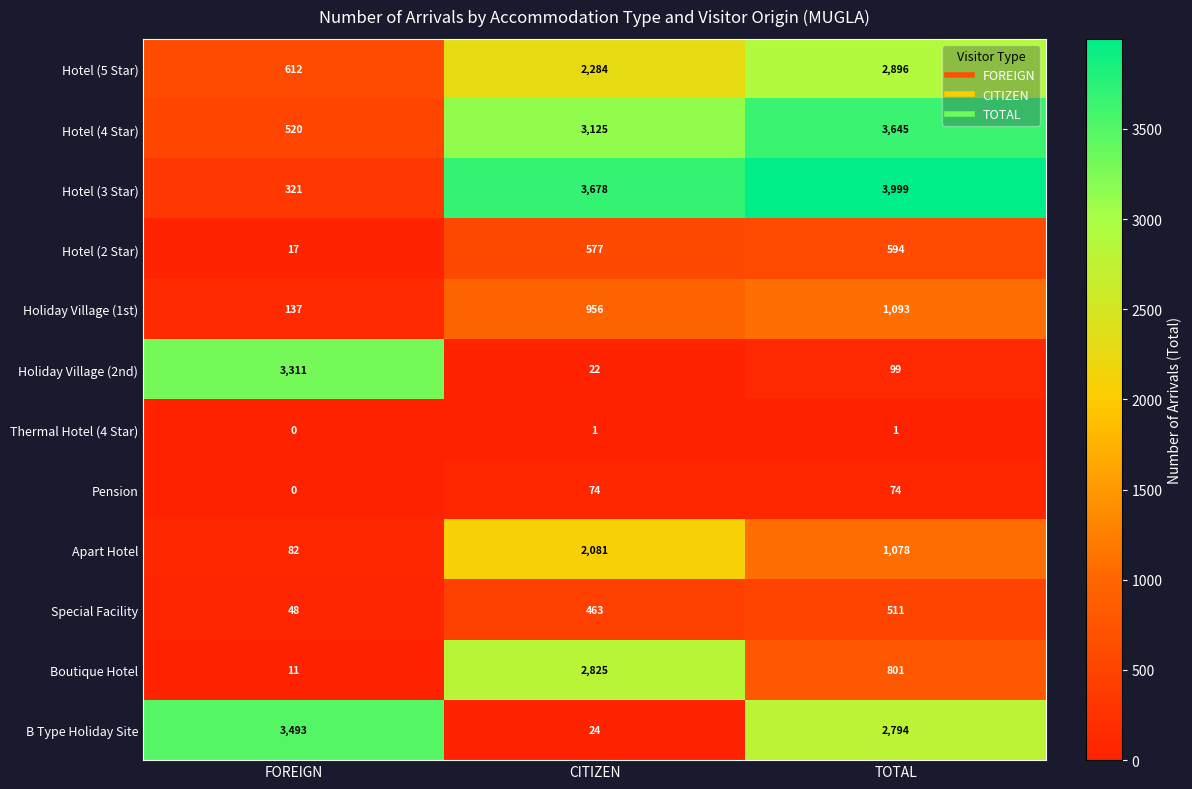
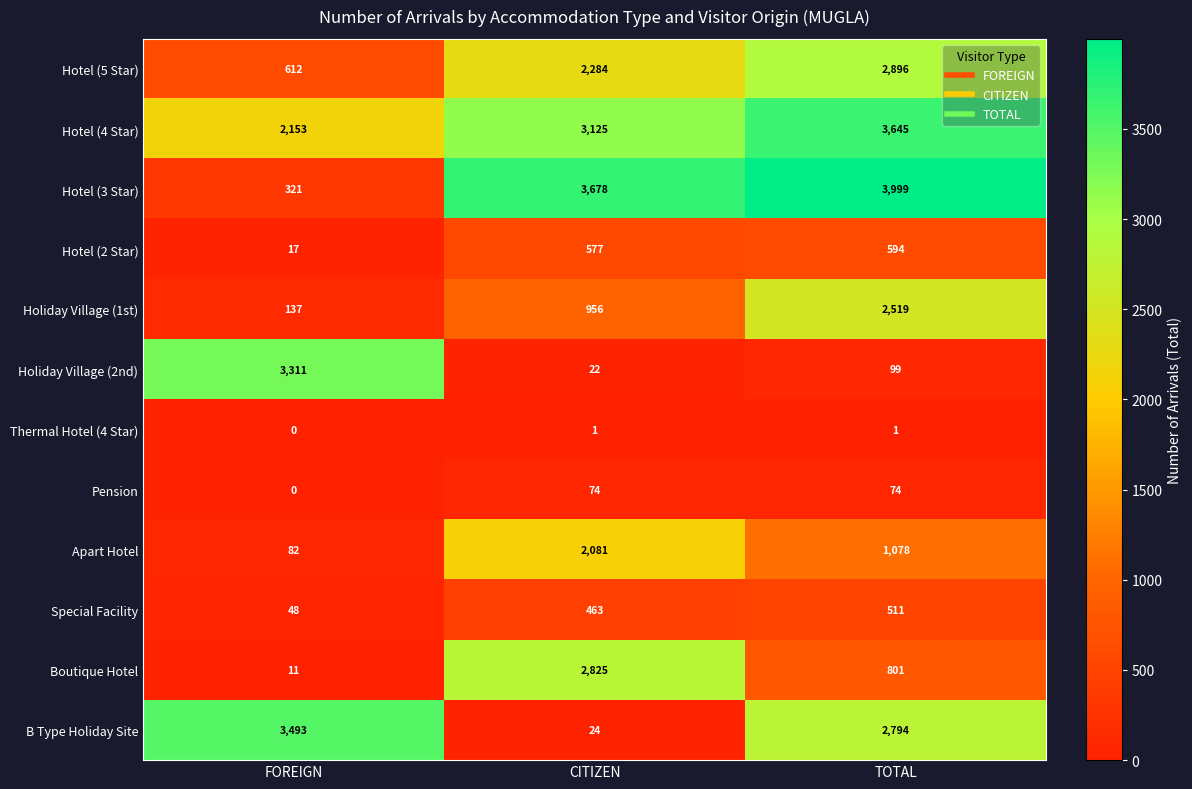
  {
    "Hotel (5 Star)": {
      "FOREIGN": "612",
      "CITIZEN": "2,284",
      "TOTAL": "2,896"
    },
    "Hotel (4 Star)": {
-     "FOREIGN": "520",
+     "FOREIGN": "2,153",
      "CITIZEN": "3,125",
      "TOTAL": "3,645"
    },
    "Hotel (3 Star)": {
      "FOREIGN": "321",
      "CITIZEN": "3,678",
      "TOTAL": "3,999"
    },
    "Hotel (2 Star)": {
      "FOREIGN": "17",
      "CITIZEN": "577",
      "TOTAL": "594"
    },
    "Holiday Village (1st)": {
      "FOREIGN": "137",
      "CITIZEN": "956",
-     "TOTAL": "1,093"
+     "TOTAL": "2,519"
    },
    "Holiday Village (2nd)": {
      "FOREIGN": "3,311",
      "CITIZEN": "22",
      "TOTAL": "99"
    },
    "Thermal Hotel (4 Star)": {
      "FOREIGN": "0",
      "CITIZEN": "1",
      "TOTAL": "1"
    },
    "Pension": {
      "FOREIGN": "0",
      "CITIZEN": "74",
      "TOTAL": "74"
    },
    "Apart Hotel": {
      "FOREIGN": "82",
      "CITIZEN": "2,081",
      "TOTAL": "1,078"
    },
    "Special Facility": {
      "FOREIGN": "48",
      "CITIZEN": "463",
      "TOTAL": "511"
    },
    "Boutique Hotel": {
      "FOREIGN": "11",
      "CITIZEN": "2,825",
      "TOTAL": "801"
    },
    "B Type Holiday Site": {
      "FOREIGN": "3,493",
      "CITIZEN": "24",
      "TOTAL": "2,794"
    }
  }
